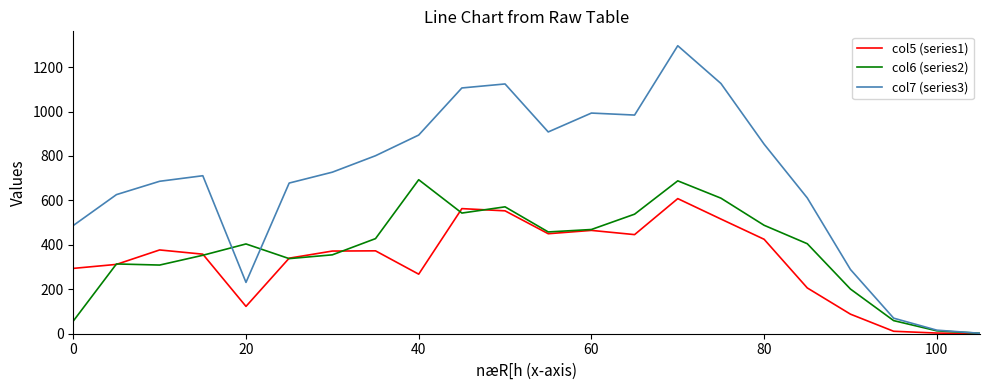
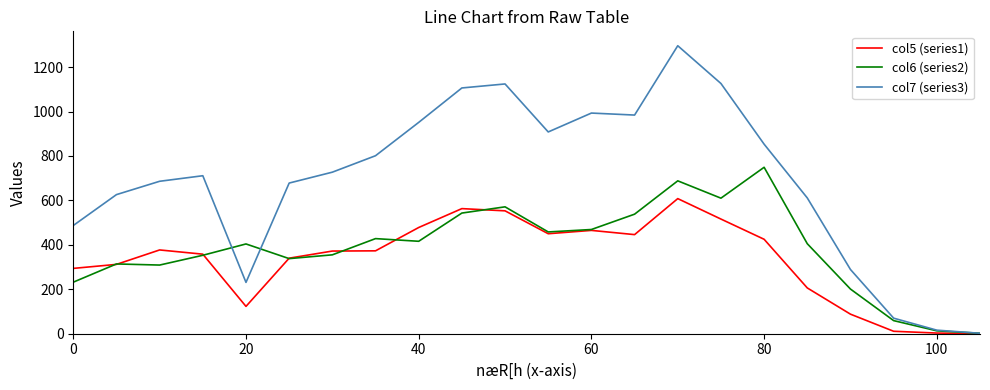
  {
    "col5 (series1)": {
      "0": 290,
      "20": 120,
-     "40": 270,
+     "40": 480,
      "80": 430
    },
    "col6 (series2)": {
-     "0": 60,
+     "0": 230,
      "20": 400,
-     "40": 690,
-     "80": 490
+     "40": 420,
+     "80": 750
    },
    "col7 (series3)": {
      "0": 490,
      "20": 230,
-     "40": 890,
+     "40": 950,
      "60": 990,
      "80": 850
    }
  }
